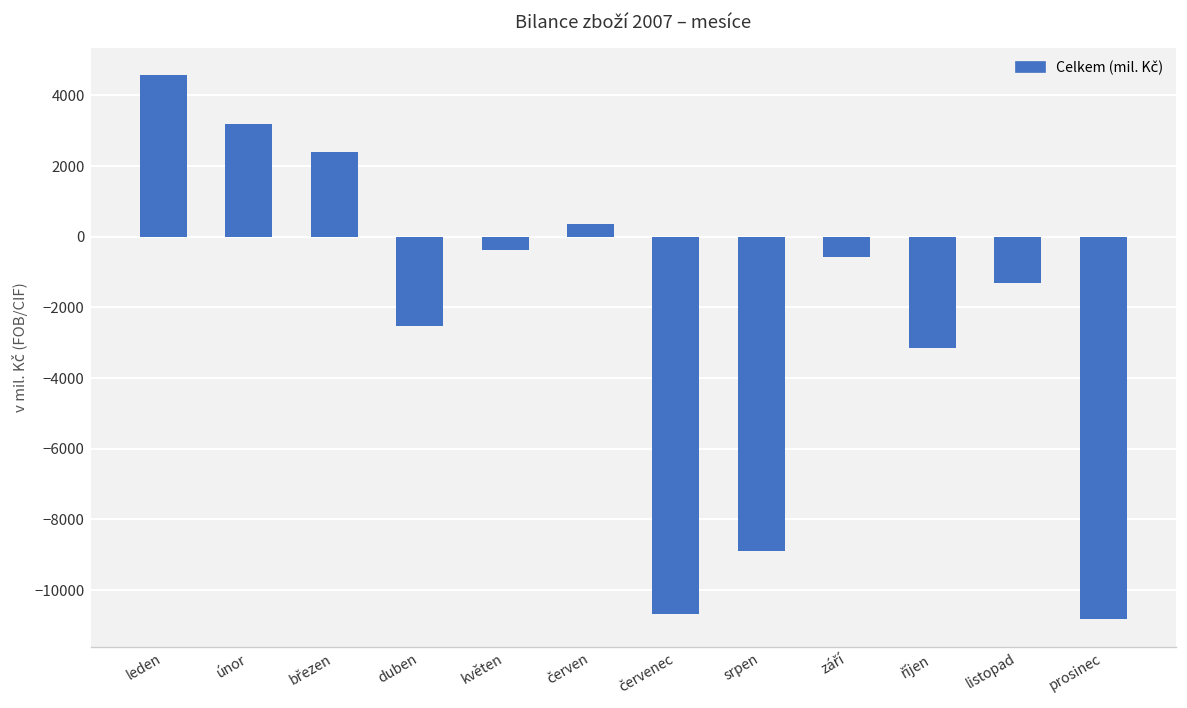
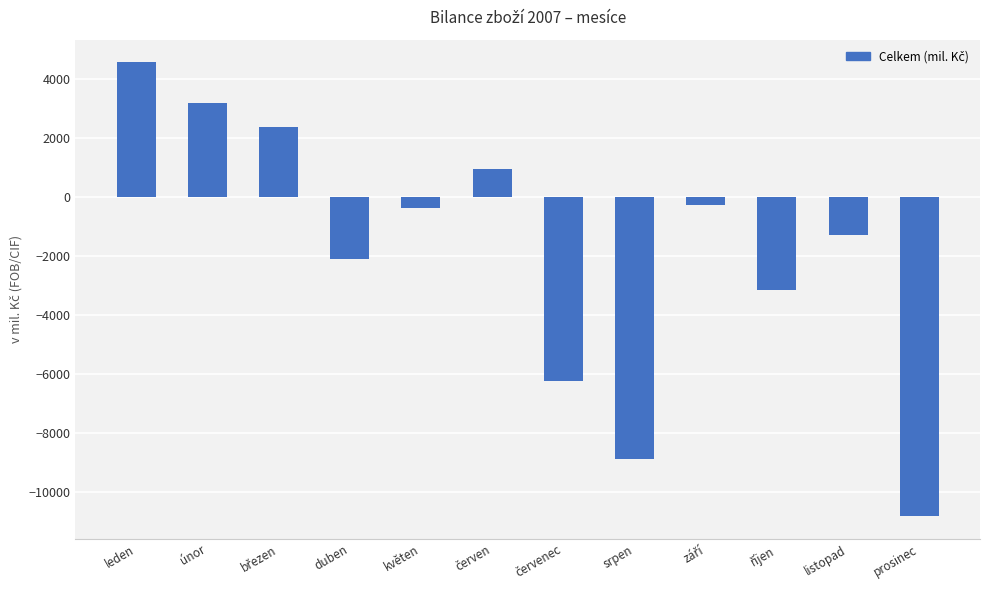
  {
    "leden": 4600,
    "únor": 3200,
    "březen": 2400,
-   "duben": -2500,
+   "duben": -2100,
    "květen": -400,
-   "červen": 400,
-   "červenec": -10700,
+   "červen": 900,
+   "červenec": -6300,
    "srpen": -8900,
-   "září": -600,
+   "září": -200,
    "říjen": -3100,
    "listopad": -1300,
    "prosinec": -10800
  }
